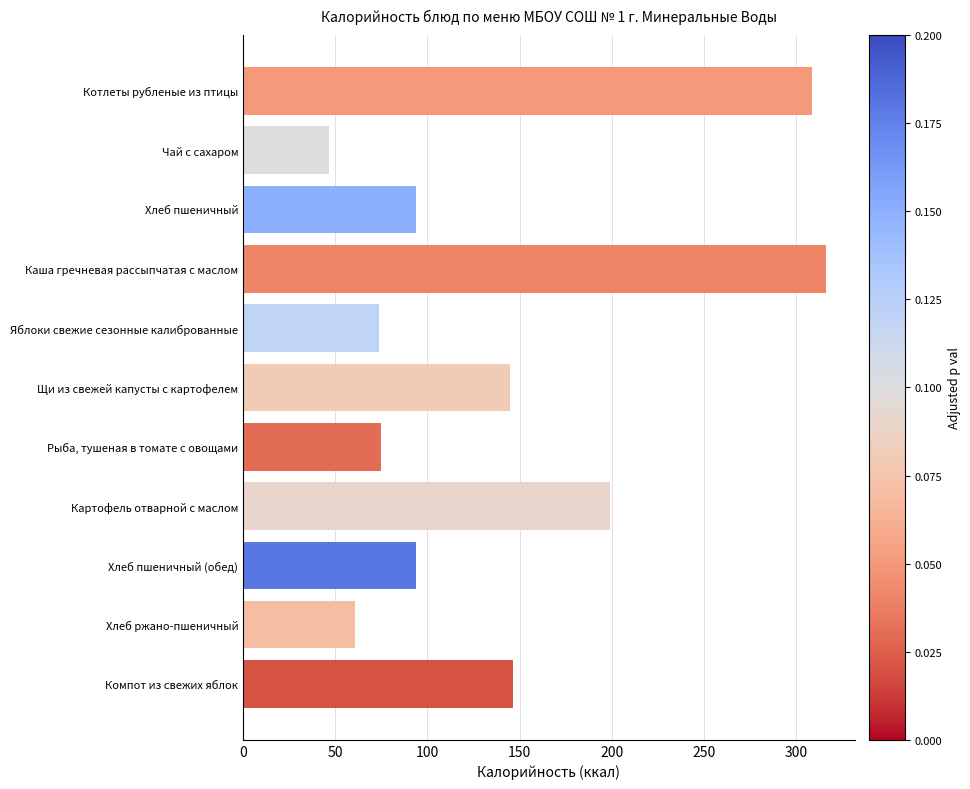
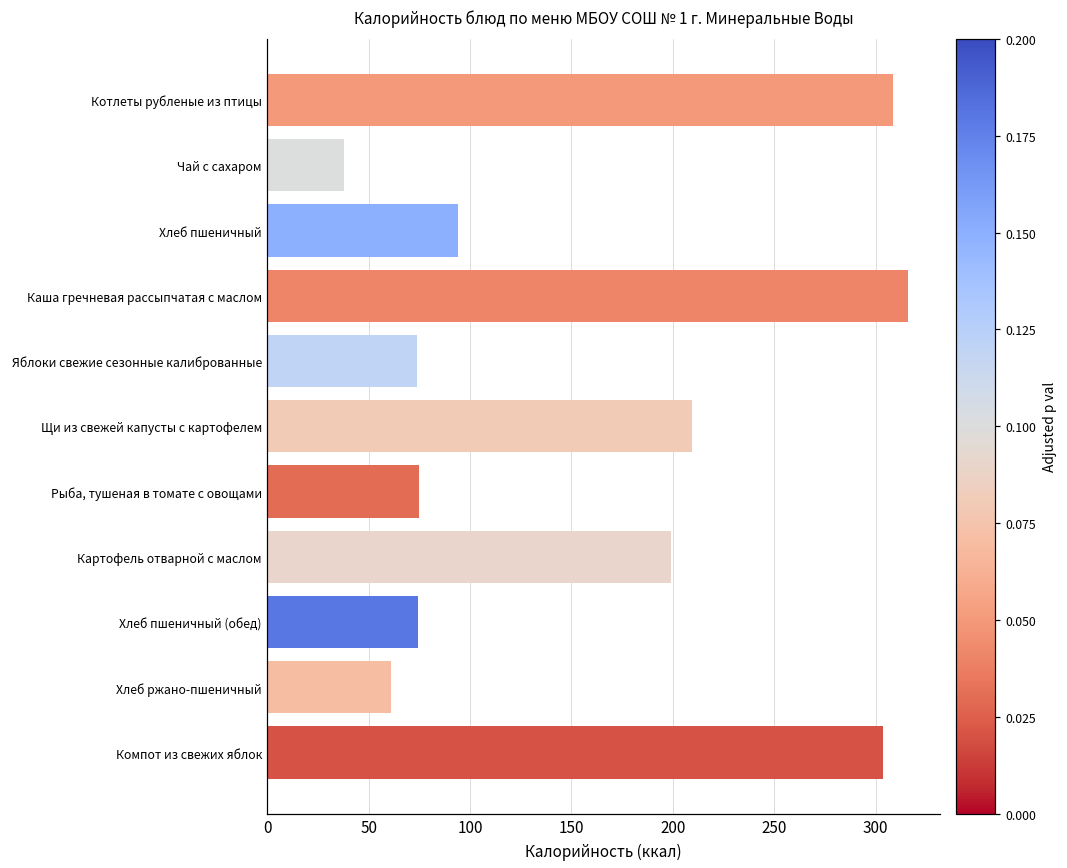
  {
    "Котлеты рубленые из птицы": 309,
-   "Чай с сахаром": 47,
+   "Чай с сахаром": 38,
    "Хлеб пшеничный": 94,
    "Каша гречневая рассыпчатая с маслом": 316,
    "Яблоки свежие сезонные калиброванные": 74,
-   "Щи из свежей капусты с картофелем": 145,
+   "Щи из свежей капусты с картофелем": 209,
    "Рыба, тушеная в томате с овощами": 75,
    "Картофель отварной с маслом": 199,
-   "Хлеб пшеничный (обед)": 94,
+   "Хлеб пшеничный (обед)": 75,
    "Хлеб ржано-пшеничный": 61,
-   "Компот из свежих яблок": 147
+   "Компот из свежих яблок": 304
  }
